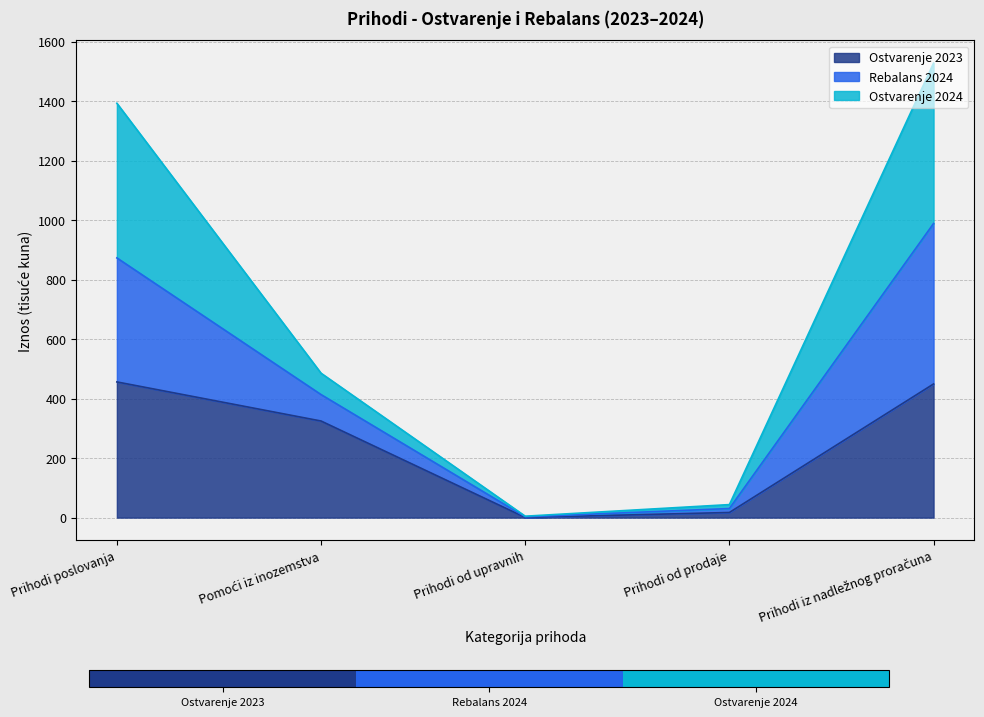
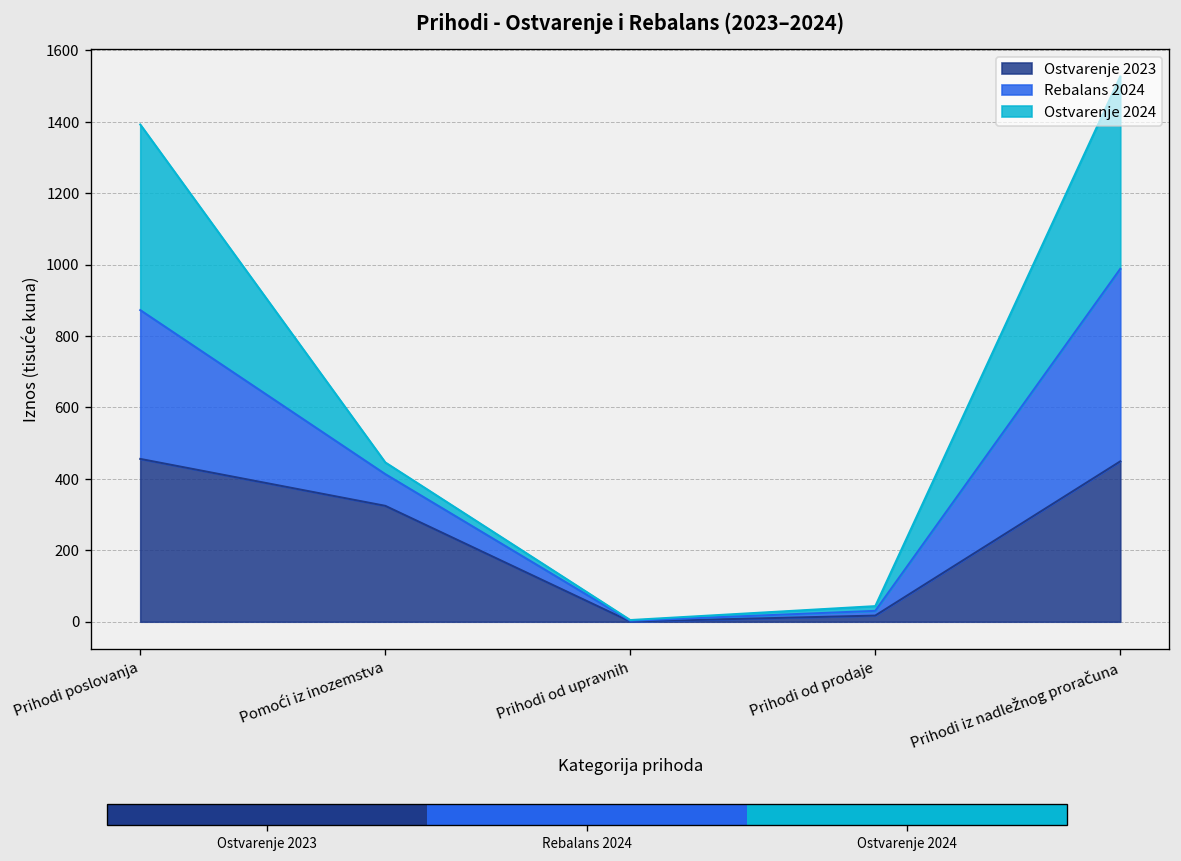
  {
    "Prihodi - Ostvarenje i Rebalans (2023–2024)": {
      "Ostvarenje 2023": {
        "Prihodi poslovanja": 460,
        "Pomoći iz inozemstva": 320,
        "Prihodi od prodaje": 20,
        "Prihodi iz nadležnog proračuna": 450
      },
      "Rebalans 2024": {
        "Prihodi poslovanja": 420,
        "Pomoći iz inozemstva": 90,
        "Prihodi od prodaje": 10,
        "Prihodi iz nadležnog proračuna": 540
      },
      "Ostvarenje 2024": {
        "Prihodi poslovanja": 520,
-       "Pomoći iz inozemstva": 70,
+       "Pomoći iz inozemstva": 30,
        "Prihodi od prodaje": 10
      }
    }
  }
